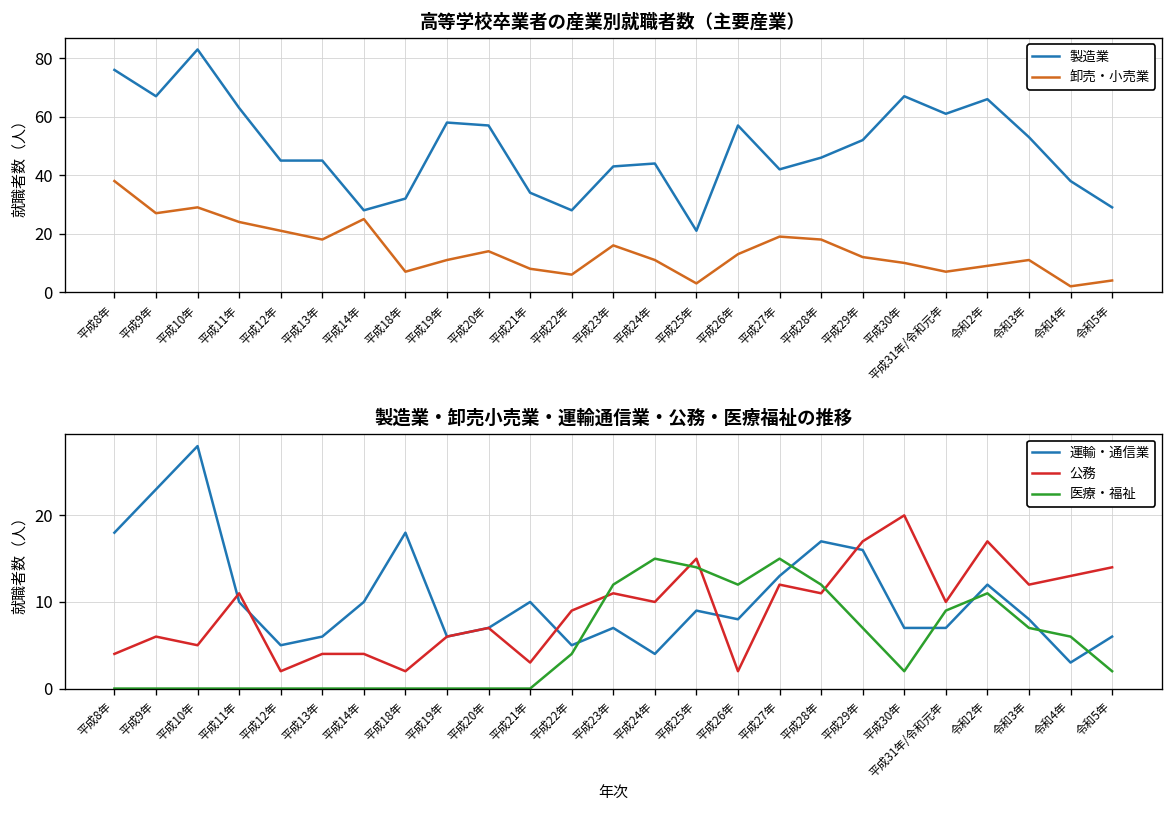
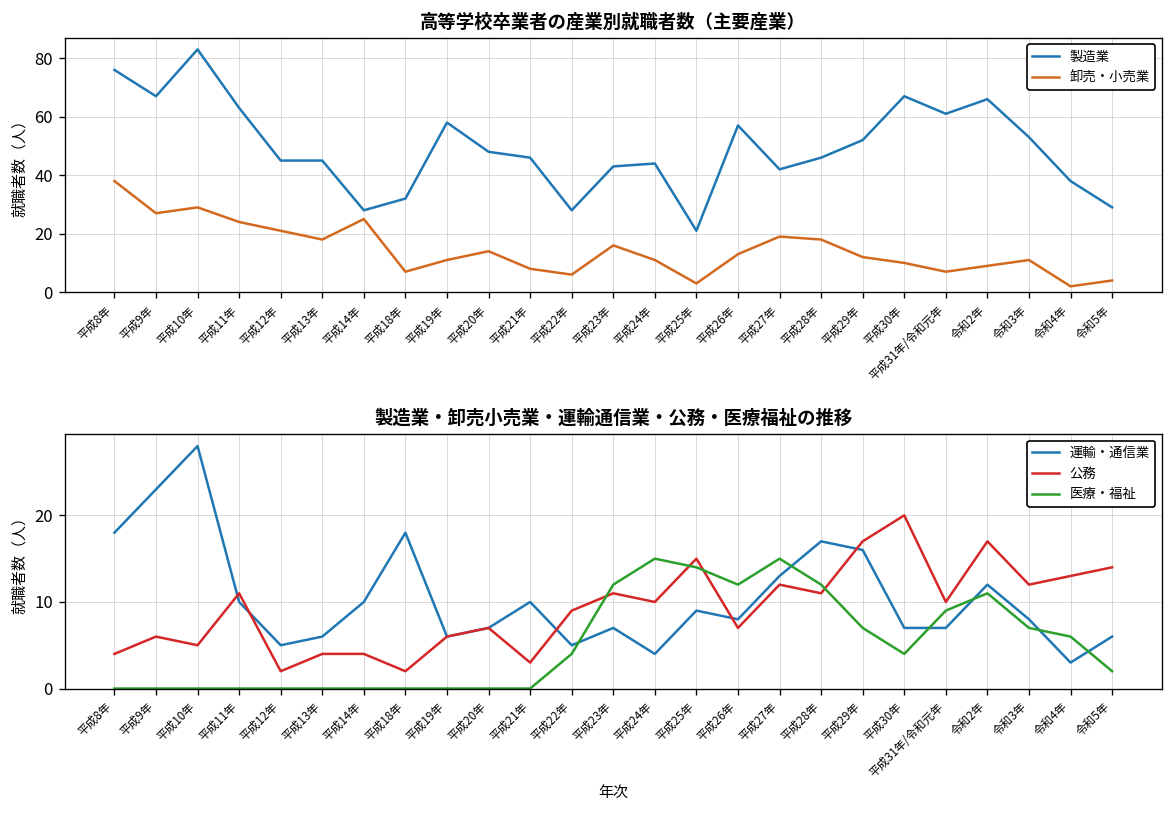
  {
    "高等学校卒業者の産業別就職者数（主要産業）": {
      "製造業": {
        "平成8年": 76,
        "平成9年": 67,
        "平成10年": 83,
        "平成11年": 63,
        "平成12年": 45,
        "平成13年": 45,
        "平成14年": 28,
        "平成18年": 32,
        "平成19年": 58,
-       "平成20年": 57,
-       "平成21年": 34,
+       "平成20年": 48,
+       "平成21年": 46,
        "平成22年": 28,
        "平成23年": 43,
        "平成24年": 44,
        "平成25年": 21,
        "平成26年": 57,
        "平成27年": 42,
        "平成28年": 46,
        "平成29年": 52,
        "平成30年": 67,
        "平成31年/令和元年": 61,
        "令和2年": 66,
        "令和3年": 53,
        "令和4年": 38,
        "令和5年": 29
      },
      "卸売・小売業": {
        "平成8年": 38,
        "平成9年": 27,
        "平成10年": 29,
        "平成11年": 24,
        "平成12年": 21,
        "平成13年": 18,
        "平成14年": 25,
        "平成18年": 7,
        "平成19年": 11,
        "平成20年": 14,
        "平成21年": 8,
        "平成22年": 6,
        "平成23年": 16,
        "平成24年": 11,
        "平成25年": 3,
        "平成26年": 13,
        "平成27年": 19,
        "平成28年": 18,
        "平成29年": 12,
        "平成30年": 10,
        "平成31年/令和元年": 7,
        "令和2年": 9,
        "令和3年": 11,
        "令和4年": 2,
        "令和5年": 4
      }
    },
    "製造業・卸売小売業・運輸通信業・公務・医療福祉の推移": {
      "運輸・通信業": {
        "平成8年": 18,
        "平成9年": 23,
        "平成10年": 28,
        "平成11年": 10,
        "平成12年": 5,
        "平成13年": 6,
        "平成14年": 10,
        "平成18年": 18,
        "平成21年": 10,
        "平成22年": 5,
        "平成23年": 7,
        "平成24年": 4,
        "平成25年": 9,
        "平成26年": 8,
        "平成27年": 13,
        "平成28年": 17,
        "平成29年": 16,
        "平成30年": 7,
        "平成31年/令和元年": 7,
        "令和2年": 12,
        "令和3年": 8,
        "令和4年": 3,
        "令和5年": 6
      },
      "公務": {
        "平成8年": 4,
        "平成9年": 6,
        "平成10年": 5,
        "平成11年": 11,
        "平成12年": 2,
        "平成13年": 4,
        "平成14年": 4,
        "平成18年": 2,
        "平成21年": 3,
        "平成22年": 9,
        "平成23年": 11,
        "平成24年": 10,
        "平成25年": 15,
-       "平成26年": 2,
+       "平成26年": 7,
        "平成27年": 12,
        "平成28年": 11,
        "平成29年": 17,
        "平成30年": 20,
        "平成31年/令和元年": 10,
        "令和2年": 17,
        "令和3年": 12,
        "令和4年": 13,
        "令和5年": 14
      },
      "医療・福祉": {
        "平成8年": 0,
        "平成9年": 0,
        "平成10年": 0,
        "平成11年": 0,
        "平成12年": 0,
        "平成13年": 0,
        "平成14年": 0,
        "平成18年": 0,
        "平成19年": 0,
        "平成20年": 0,
        "平成21年": 0,
        "平成22年": 4,
        "平成23年": 12,
        "平成24年": 15,
        "平成25年": 14,
        "平成26年": 12,
        "平成27年": 15,
        "平成28年": 12,
        "平成29年": 7,
-       "平成30年": 2,
+       "平成30年": 4,
        "平成31年/令和元年": 9,
        "令和2年": 11,
        "令和3年": 7,
        "令和4年": 6,
        "令和5年": 2
      }
    }
  }
